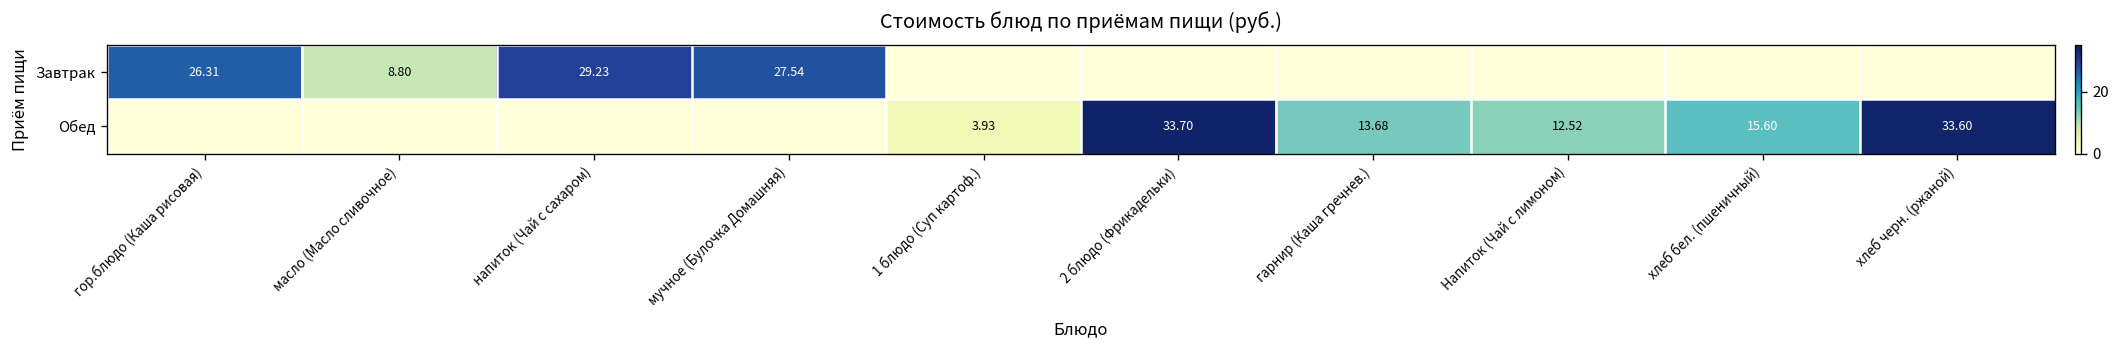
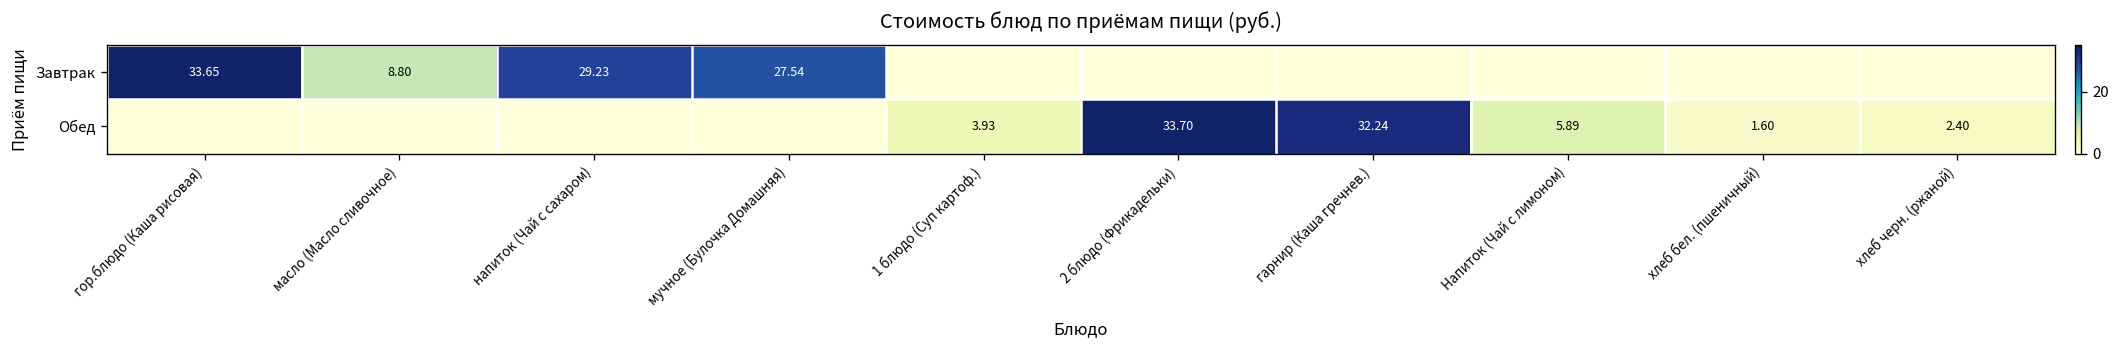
  {
    "Завтрак": {
-     "гор.блюдо (Каша рисовая)": 26.31,
+     "гор.блюдо (Каша рисовая)": 33.65,
      "масло (Масло сливочное)": 8.80,
      "напиток (Чай с сахаром)": 29.23,
      "мучное (Булочка Домашняя)": 27.54
    },
    "Обед": {
      "1 блюдо (Суп картоф.)": 3.93,
      "2 блюдо (Фрикадельки)": 33.70,
-     "гарнир (Каша гречнев.)": 13.68,
-     "Напиток (Чай с лимоном)": 12.52,
-     "хлеб бел. (пшеничный)": 15.60,
-     "хлеб черн. (ржаной)": 33.60
+     "гарнир (Каша гречнев.)": 32.24,
+     "Напиток (Чай с лимоном)": 5.89,
+     "хлеб бел. (пшеничный)": 1.60,
+     "хлеб черн. (ржаной)": 2.40
    }
  }
